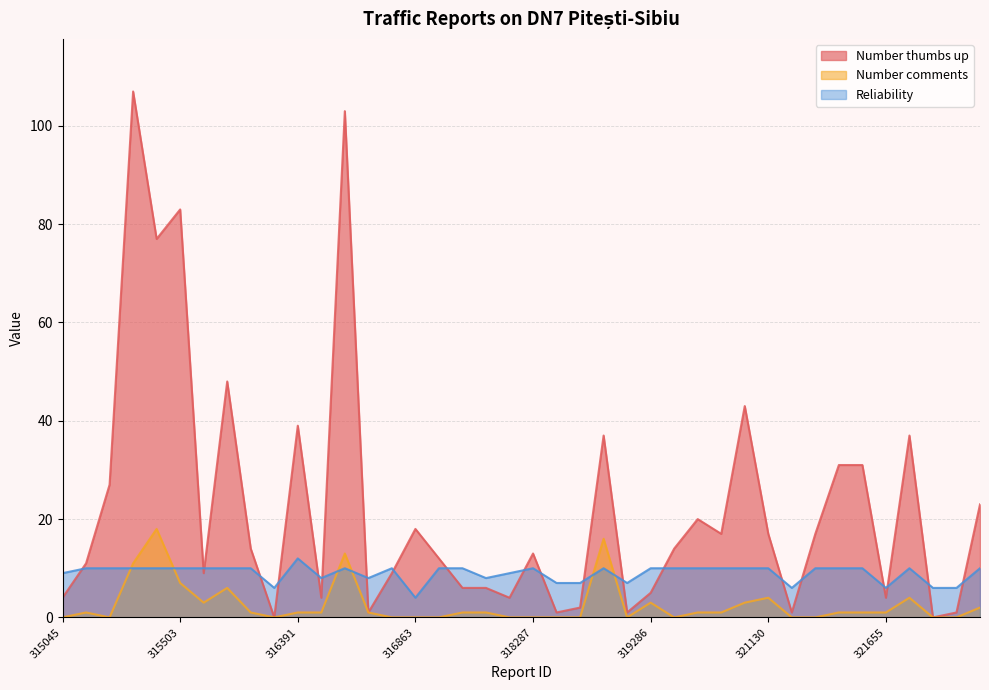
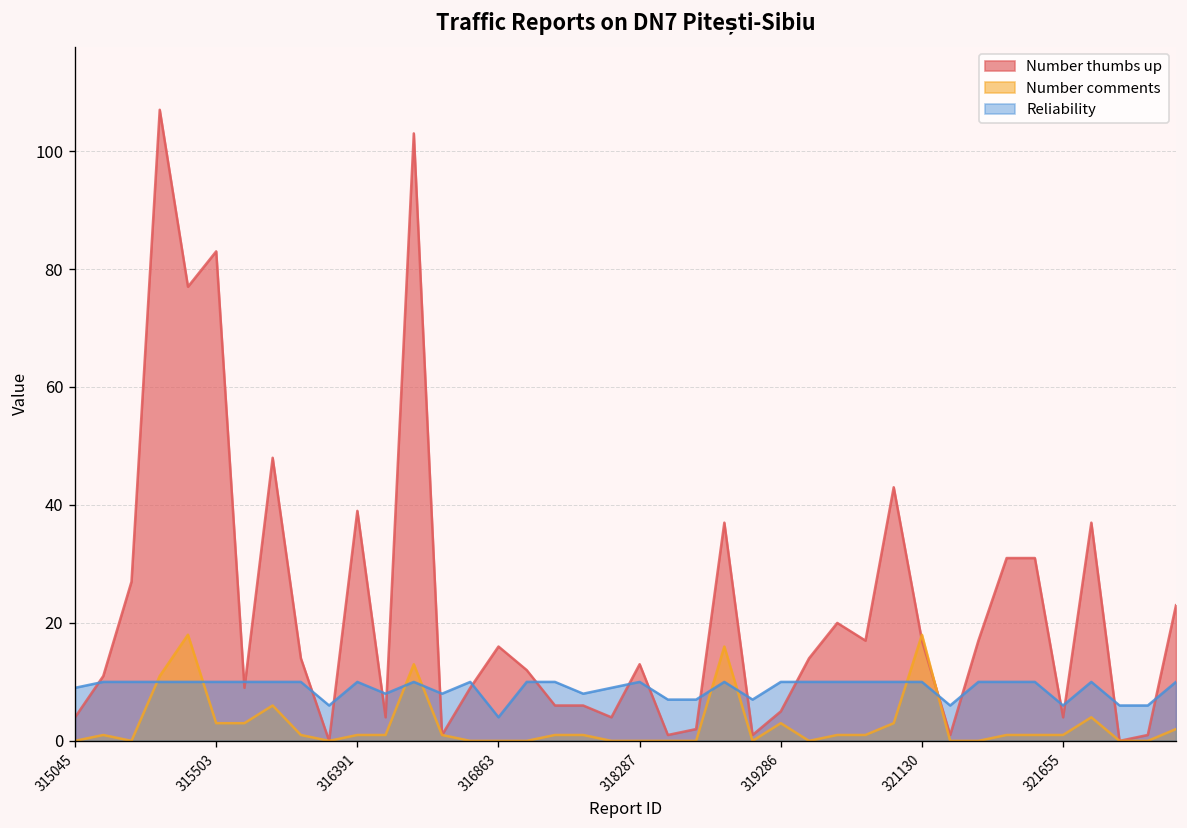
  {
    "Number thumbs up": {
      "315045": 4,
      "315503": 83,
      "316391": 39,
-     "316863": 18,
+     "316863": 16,
      "318287": 13,
      "319286": 5,
      "321130": 17,
      "321655": 4
    },
    "Number comments": {
      "315045": 0,
-     "315503": 7,
+     "315503": 3,
      "316391": 1,
      "316863": 0,
      "318287": 0,
      "319286": 3,
-     "321130": 4,
+     "321130": 18,
      "321655": 1
    },
    "Reliability": {
      "315045": 9,
      "315503": 10,
-     "316391": 12,
+     "316391": 10,
      "316863": 4,
      "318287": 10,
      "319286": 10,
      "321130": 10,
      "321655": 6
    }
  }
